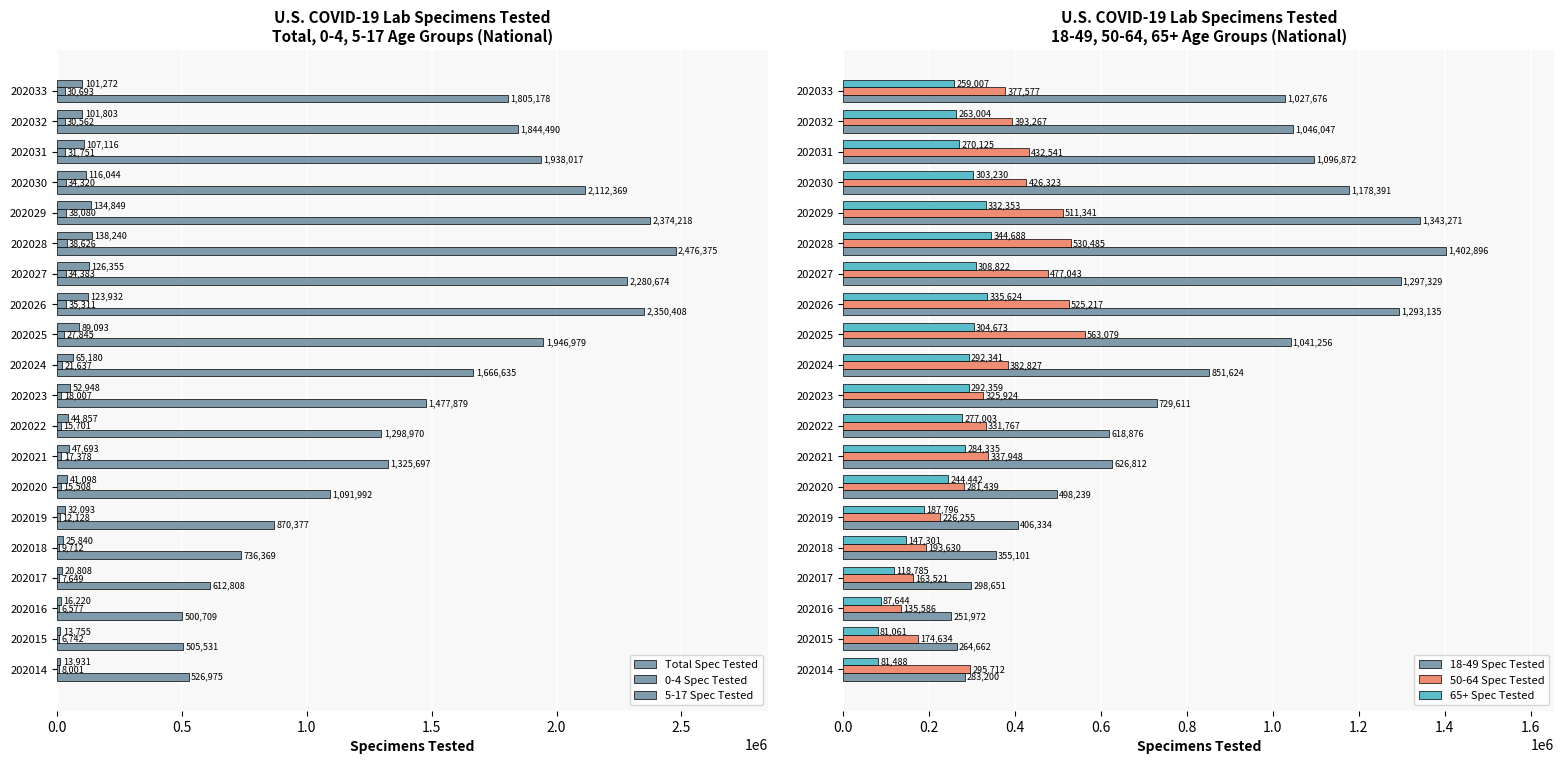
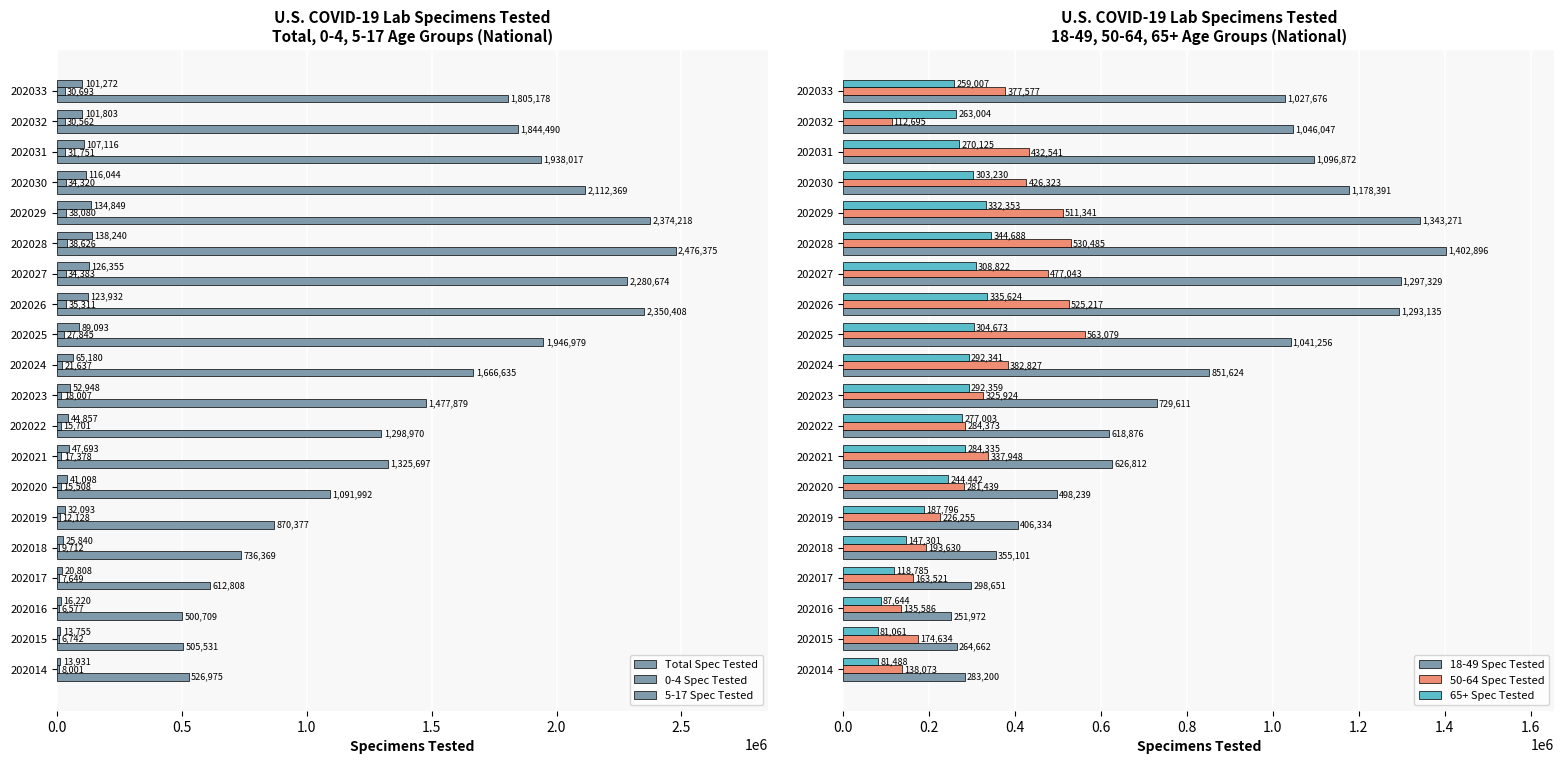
  {
    "U.S. COVID-19 Lab Specimens Tested 18-49, 50-64, 65+ Age Groups (National)": {
      "50-64 Spec Tested": {
        "202033": "377,577",
-       "202032": "393,267",
+       "202032": "112,695",
        "202031": "432,541",
        "202030": "426,323",
        "202029": "511,341",
        "202028": "530,485",
        "202027": "477,043",
        "202026": "525,217",
        "202025": "563,079",
        "202024": "382,827",
        "202023": "325,924",
-       "202022": "331,767",
+       "202022": "284,373",
        "202021": "337,948",
        "202020": "281,439",
        "202019": "226,255",
        "202018": "193,630",
        "202017": "163,521",
        "202016": "135,586",
        "202015": "174,634",
-       "202014": "295,712"
+       "202014": "138,073"
      }
    }
  }
